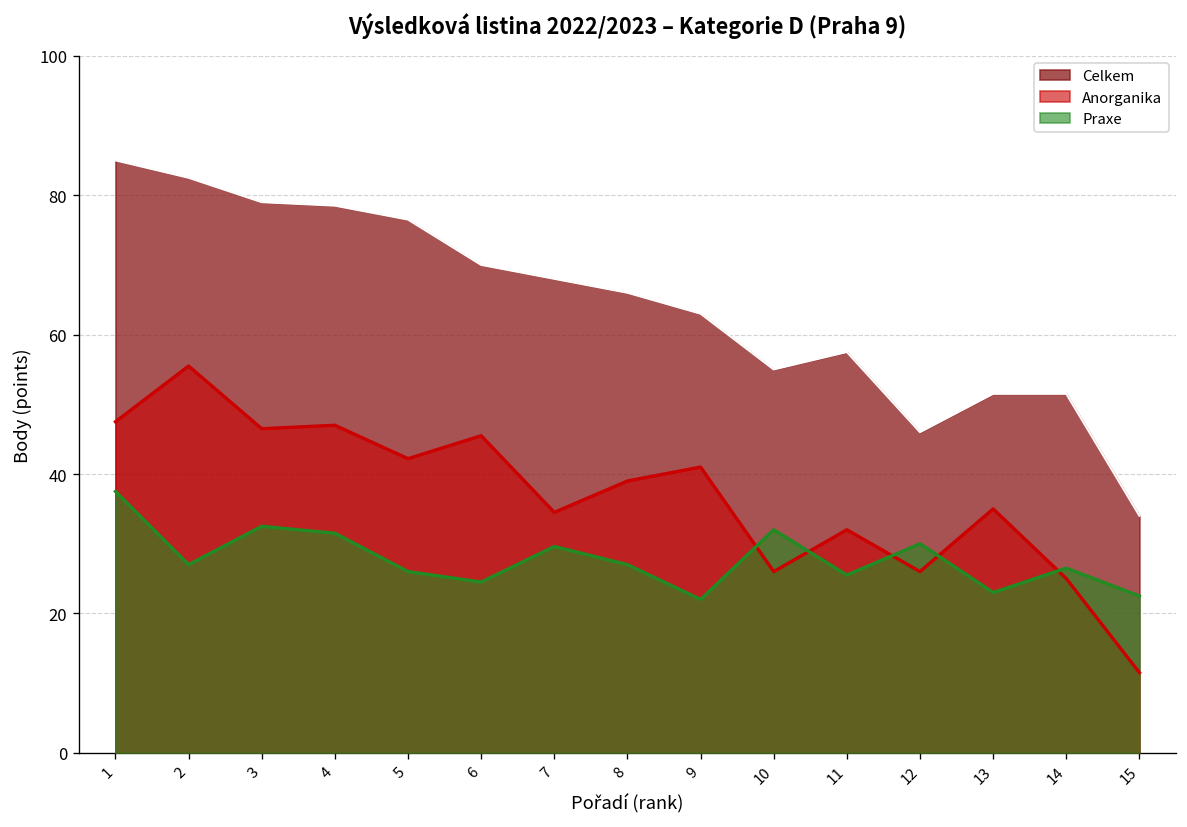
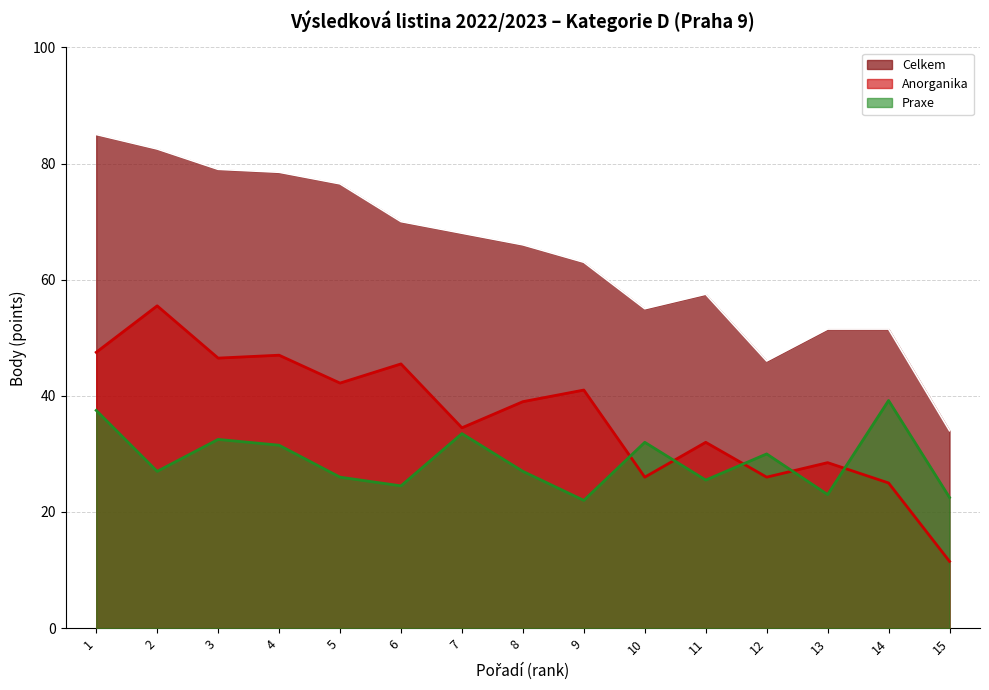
  {
    "Celkem": {
      "1": 85,
      "2": 83,
      "3": 79,
      "4": 79,
      "5": 77,
      "6": 70,
      "7": 68,
      "8": 66,
      "9": 63,
      "10": 55,
      "11": 58,
      "12": 46,
      "13": 52,
      "14": 52,
      "15": 34
    },
    "Anorganika": {
      "1": 48,
      "2": 56,
      "3": 47,
      "4": 47,
      "5": 42,
      "6": 46,
      "7": 35,
      "8": 39,
      "9": 41,
      "10": 26,
      "11": 32,
      "12": 26,
-     "13": 35,
+     "13": 29,
      "14": 25,
      "15": 12
    },
    "Praxe": {
      "1": 38,
      "2": 27,
      "3": 33,
      "4": 32,
      "5": 26,
      "6": 25,
-     "7": 30,
+     "7": 34,
      "8": 27,
      "9": 22,
      "10": 32,
      "11": 26,
      "12": 30,
      "13": 23,
-     "14": 27,
+     "14": 39,
      "15": 23
    }
  }
